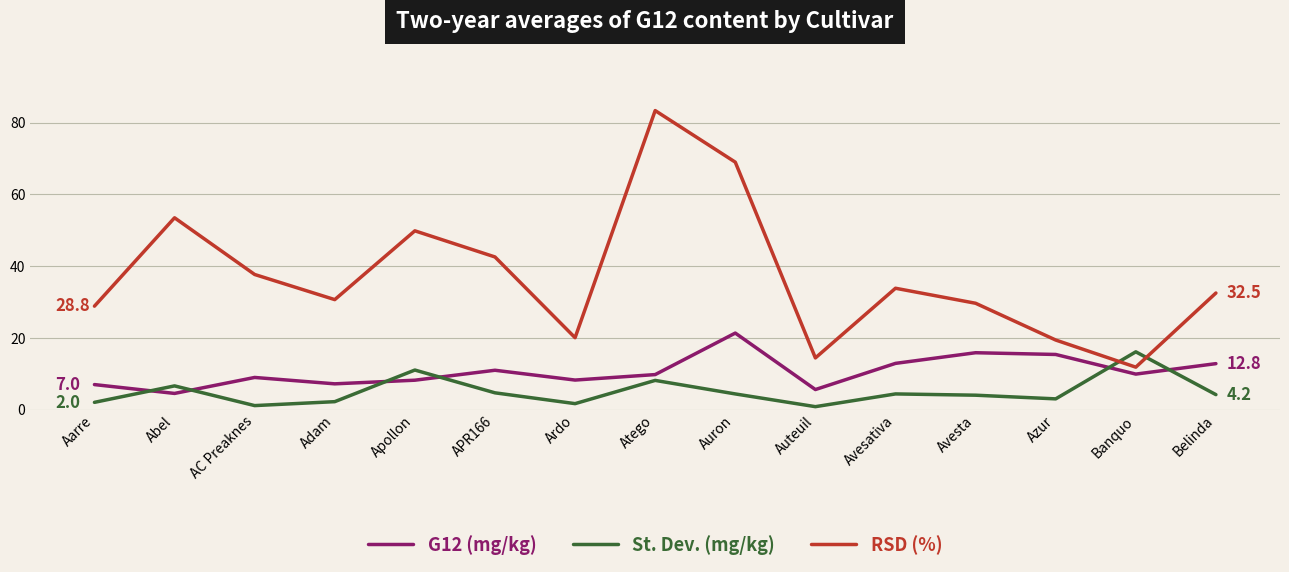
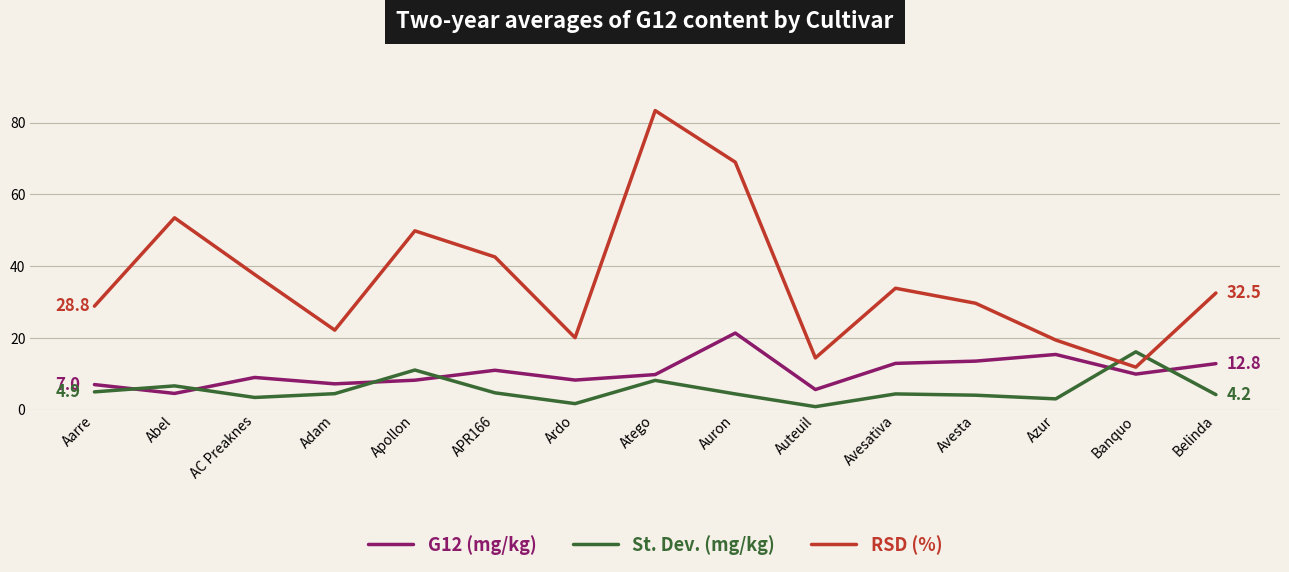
  {
    "G12 (mg/kg)": {
      "Abel": 4,
      "AC Preaknes": 9,
      "Adam": 7,
      "Apollon": 8,
      "APR166": 11,
      "Ardo": 8,
      "Atego": 10,
      "Auron": 21,
      "Auteuil": 6,
      "Avesativa": 13,
-     "Avesta": 16,
+     "Avesta": 13,
      "Azur": 15,
      "Banquo": 10
    },
    "St. Dev. (mg/kg)": {
-     "Aarre": 2.0,
-     "AC Preaknes": 1,
-     "Adam": 2,
+     "Aarre": 4.9,
+     "AC Preaknes": 3,
+     "Adam": 4,
      "Belinda": 4.2
    },
    "RSD (%)": {
      "Abel": 53,
      "AC Preaknes": 38,
-     "Adam": 31,
+     "Adam": 22,
      "Apollon": 50,
      "APR166": 43,
      "Ardo": 20,
      "Atego": 83,
      "Auron": 69,
      "Auteuil": 14,
      "Avesativa": 34,
      "Avesta": 30,
      "Azur": 19,
      "Banquo": 12
    }
  }
